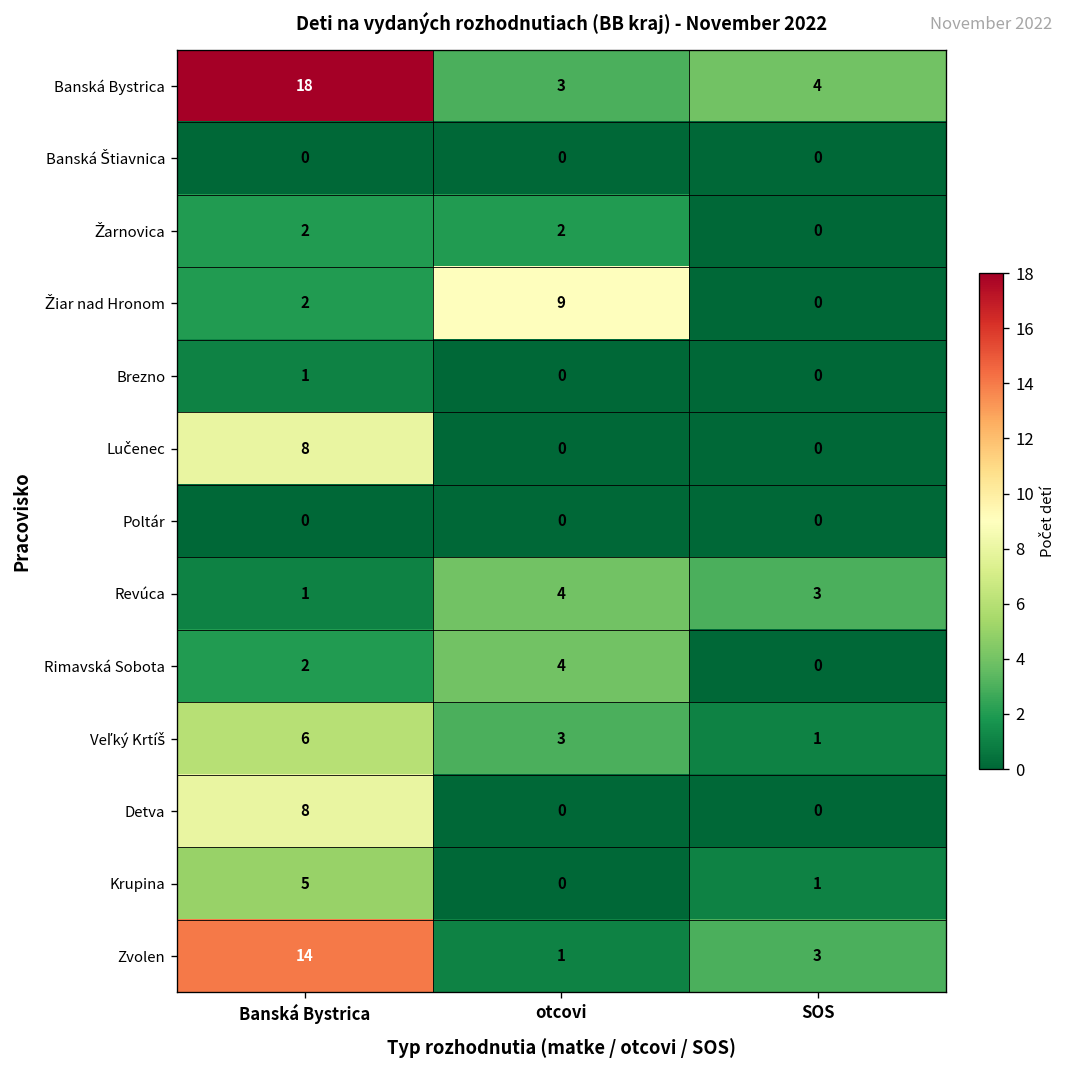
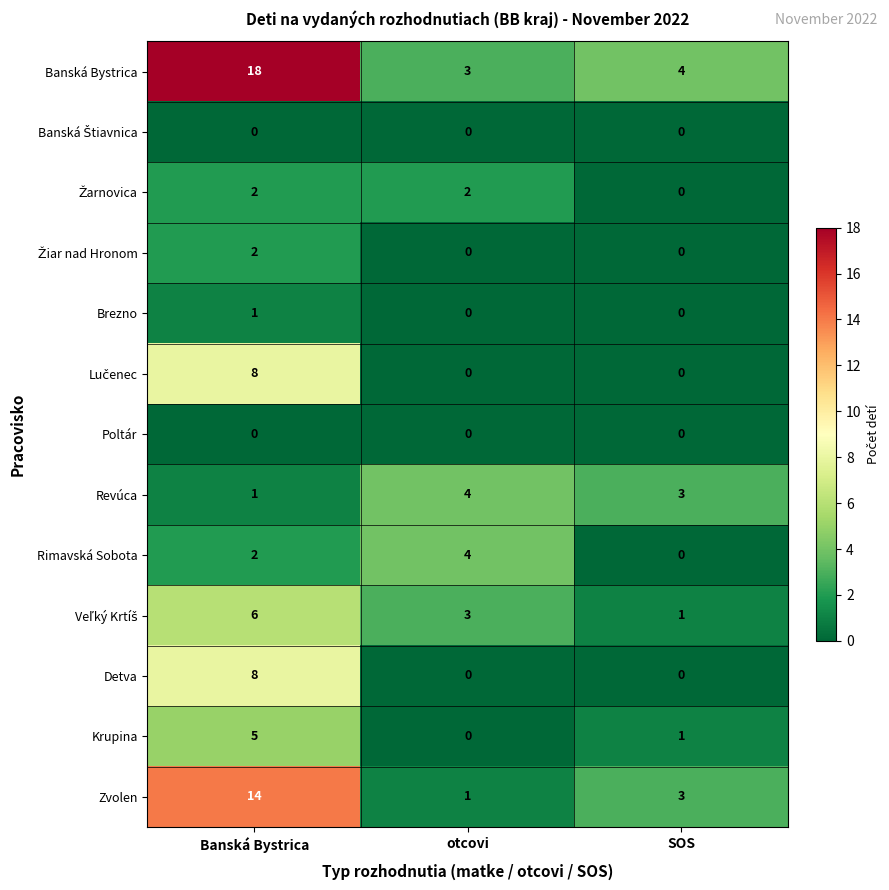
  {
    "Banská Bystrica": {
      "Banská Bystrica": 18,
      "otcovi": 3,
      "SOS": 4
    },
    "Banská Štiavnica": {
      "Banská Bystrica": 0,
      "otcovi": 0,
      "SOS": 0
    },
    "Žarnovica": {
      "Banská Bystrica": 2,
      "otcovi": 2,
      "SOS": 0
    },
    "Žiar nad Hronom": {
      "Banská Bystrica": 2,
-     "otcovi": 9,
+     "otcovi": 0,
      "SOS": 0
    },
    "Brezno": {
      "Banská Bystrica": 1,
      "otcovi": 0,
      "SOS": 0
    },
    "Lučenec": {
      "Banská Bystrica": 8,
      "otcovi": 0,
      "SOS": 0
    },
    "Poltár": {
      "Banská Bystrica": 0,
      "otcovi": 0,
      "SOS": 0
    },
    "Revúca": {
      "Banská Bystrica": 1,
      "otcovi": 4,
      "SOS": 3
    },
    "Rimavská Sobota": {
      "Banská Bystrica": 2,
      "otcovi": 4,
      "SOS": 0
    },
    "Veľký Krtíš": {
      "Banská Bystrica": 6,
      "otcovi": 3,
      "SOS": 1
    },
    "Detva": {
      "Banská Bystrica": 8,
      "otcovi": 0,
      "SOS": 0
    },
    "Krupina": {
      "Banská Bystrica": 5,
      "otcovi": 0,
      "SOS": 1
    },
    "Zvolen": {
      "Banská Bystrica": 14,
      "otcovi": 1,
      "SOS": 3
    }
  }
